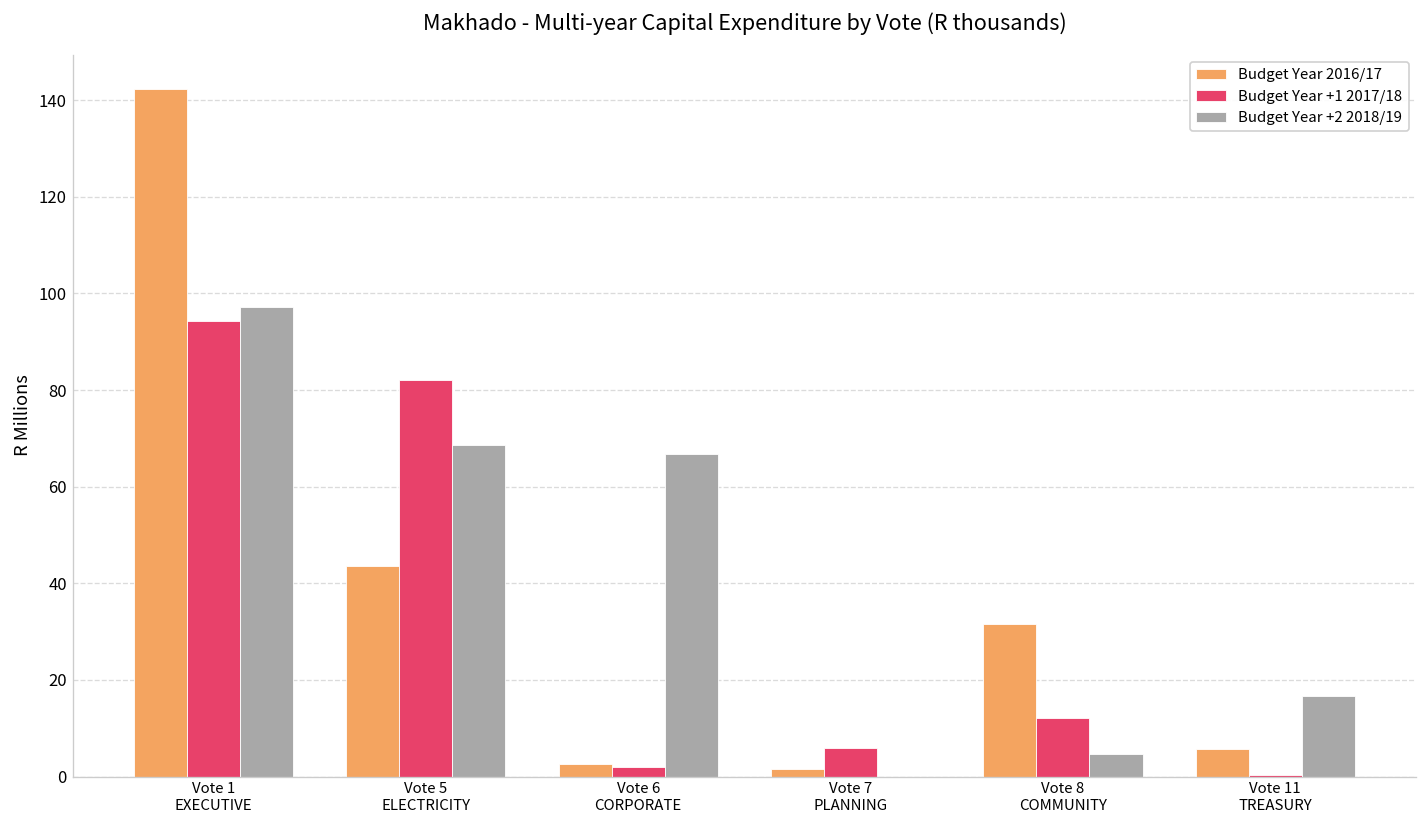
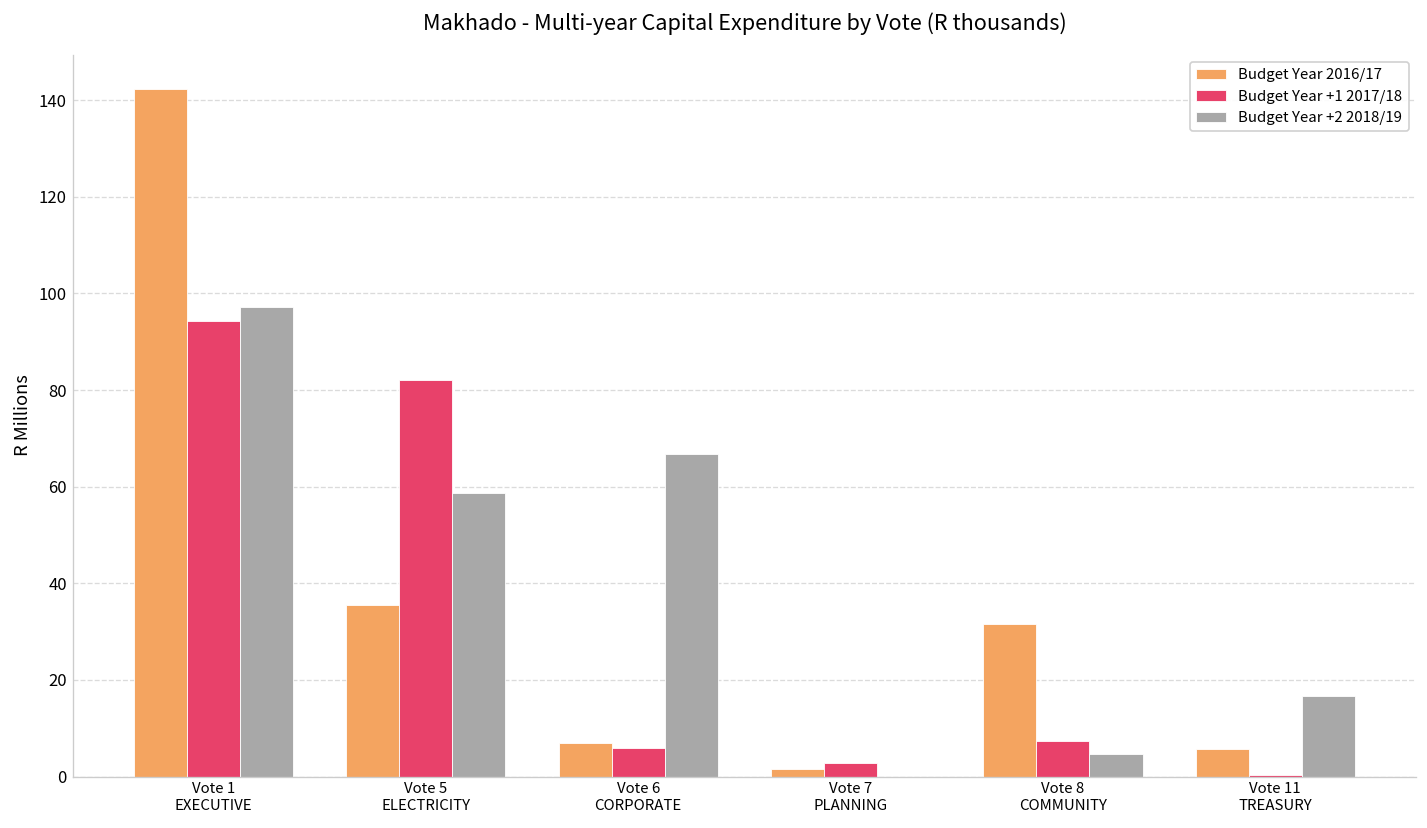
  {
    "Budget Year 2016/17": {
      "Vote 1 EXECUTIVE": 142,
-     "Vote 5 ELECTRICITY": 44,
-     "Vote 6 CORPORATE": 3,
+     "Vote 5 ELECTRICITY": 35,
+     "Vote 6 CORPORATE": 7,
      "Vote 7 PLANNING": 2,
      "Vote 8 COMMUNITY": 32,
      "Vote 11 TREASURY": 6
    },
    "Budget Year +1 2017/18": {
      "Vote 1 EXECUTIVE": 94,
      "Vote 5 ELECTRICITY": 82,
-     "Vote 6 CORPORATE": 2,
-     "Vote 7 PLANNING": 6,
-     "Vote 8 COMMUNITY": 12
+     "Vote 6 CORPORATE": 6,
+     "Vote 7 PLANNING": 3,
+     "Vote 8 COMMUNITY": 7
    },
    "Budget Year +2 2018/19": {
      "Vote 1 EXECUTIVE": 97,
-     "Vote 5 ELECTRICITY": 69,
+     "Vote 5 ELECTRICITY": 59,
      "Vote 6 CORPORATE": 67,
      "Vote 7 PLANNING": 0,
      "Vote 8 COMMUNITY": 5,
      "Vote 11 TREASURY": 17
    }
  }
